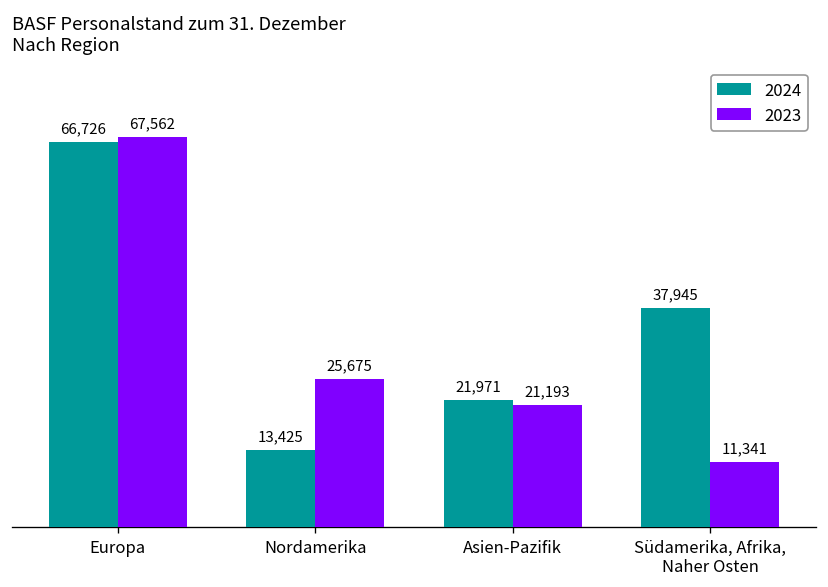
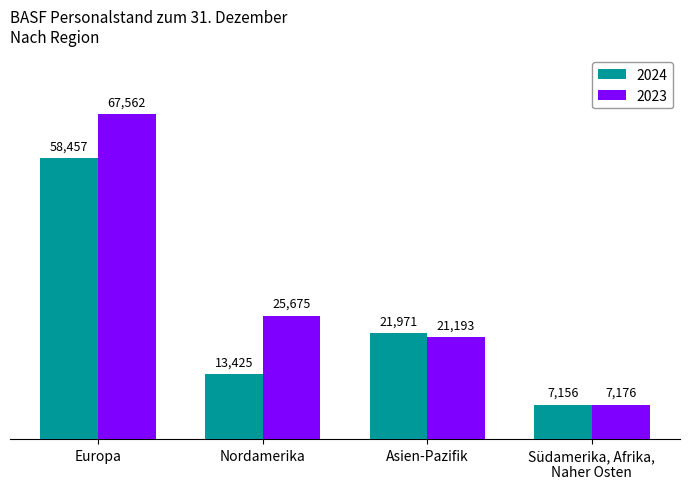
  {
    "2024": {
-     "Europa": "66,726",
+     "Europa": "58,457",
      "Nordamerika": "13,425",
      "Asien-Pazifik": "21,971",
-     "Südamerika, Afrika, Naher Osten": "37,945"
+     "Südamerika, Afrika, Naher Osten": "7,156"
    },
    "2023": {
      "Europa": "67,562",
      "Nordamerika": "25,675",
      "Asien-Pazifik": "21,193",
-     "Südamerika, Afrika, Naher Osten": "11,341"
+     "Südamerika, Afrika, Naher Osten": "7,176"
    }
  }
